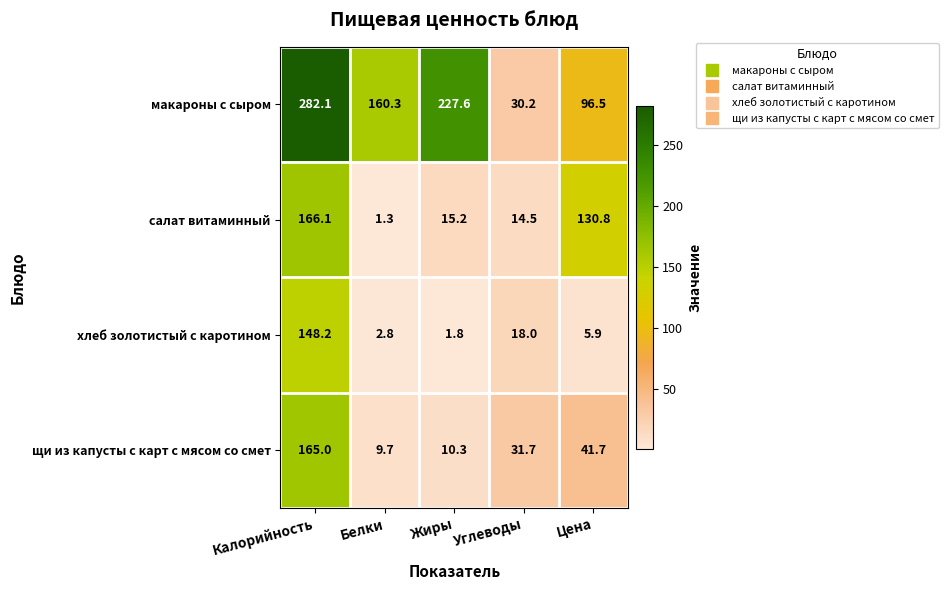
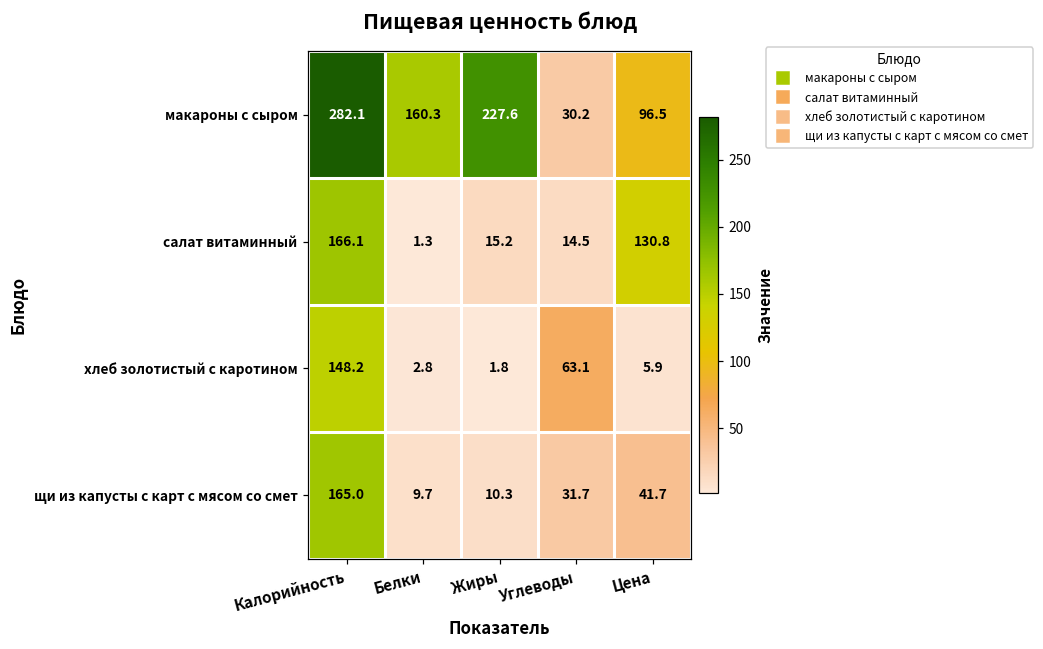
  {
    "макароны с сыром": {
      "Калорийность": 282.1,
      "Белки": 160.3,
      "Жиры": 227.6,
      "Углеводы": 30.2,
      "Цена": 96.5
    },
    "салат витаминный": {
      "Калорийность": 166.1,
      "Белки": 1.3,
      "Жиры": 15.2,
      "Углеводы": 14.5,
      "Цена": 130.8
    },
    "хлеб золотистый с каротином": {
      "Калорийность": 148.2,
      "Белки": 2.8,
      "Жиры": 1.8,
-     "Углеводы": 18.0,
+     "Углеводы": 63.1,
      "Цена": 5.9
    },
    "щи из капусты с карт с мясом со смет": {
      "Калорийность": 165.0,
      "Белки": 9.7,
      "Жиры": 10.3,
      "Углеводы": 31.7,
      "Цена": 41.7
    }
  }
